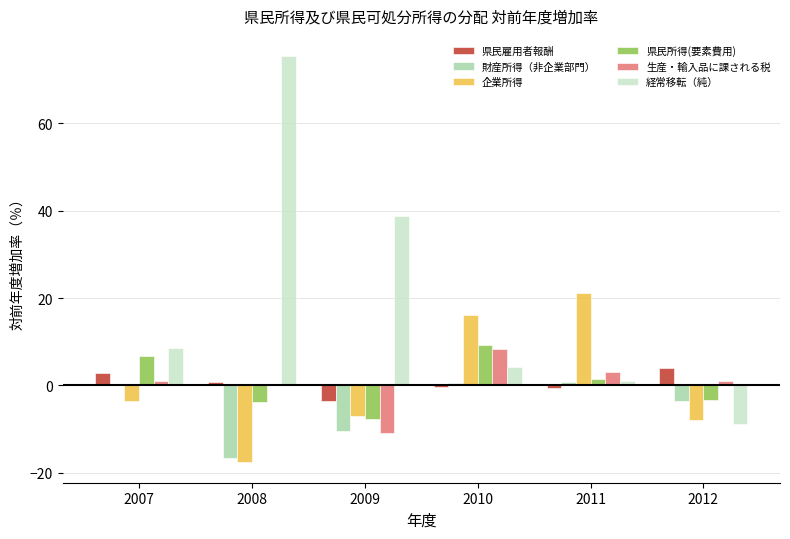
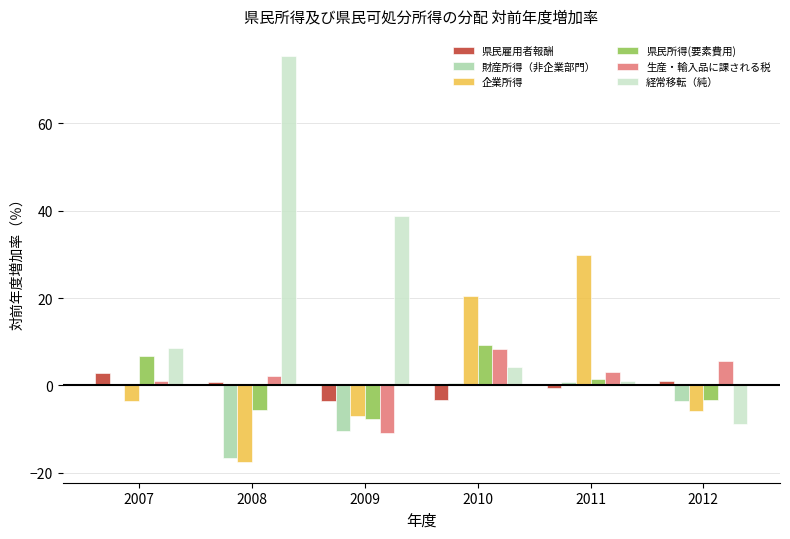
  {
    "県民雇用者報酬": {
      "2007": 3,
      "2008": 1,
      "2009": -4,
-     "2010": 0,
-     "2012": 4
+     "2010": -3,
+     "2012": 1
    },
    "企業所得": {
      "2007": -3,
      "2008": -18,
      "2009": -7,
-     "2010": 16,
-     "2011": 21,
-     "2012": -8
+     "2010": 20,
+     "2011": 30,
+     "2012": -6
    },
    "県民所得(要素費用)": {
      "2007": 7,
-     "2008": -4,
+     "2008": -6,
      "2009": -8,
      "2010": 9,
      "2011": 2,
      "2012": -3
    },
    "生産・輸入品に課される税": {
      "2007": 1,
-     "2008": 0,
+     "2008": 2,
      "2009": -11,
      "2010": 8,
      "2011": 3,
-     "2012": 1
+     "2012": 6
    }
  }
